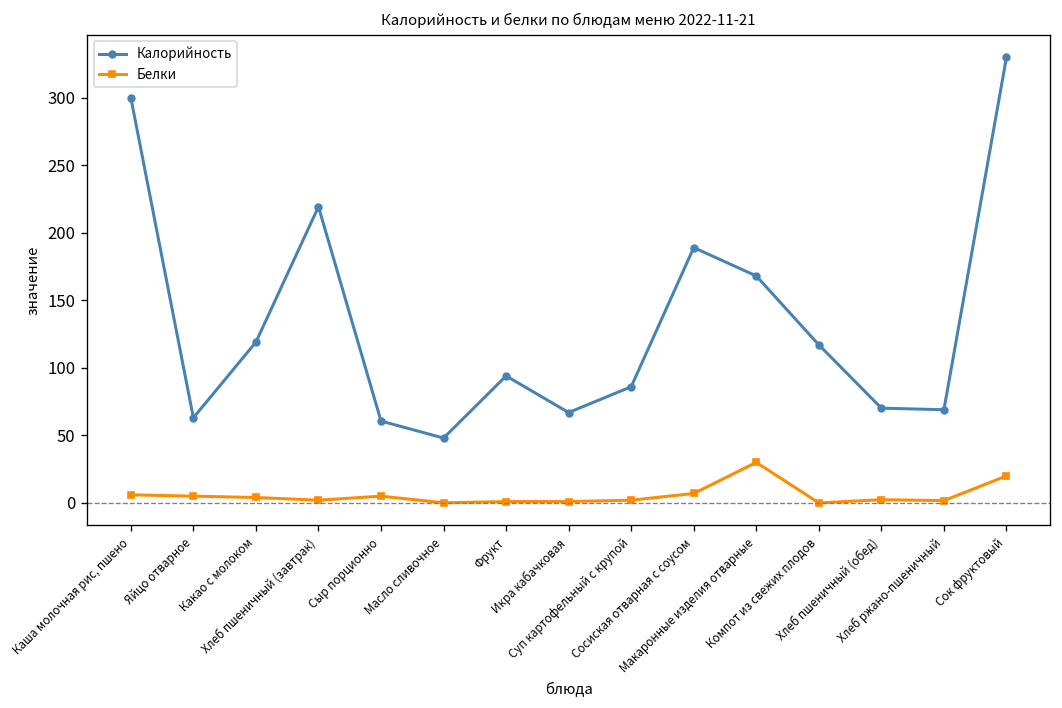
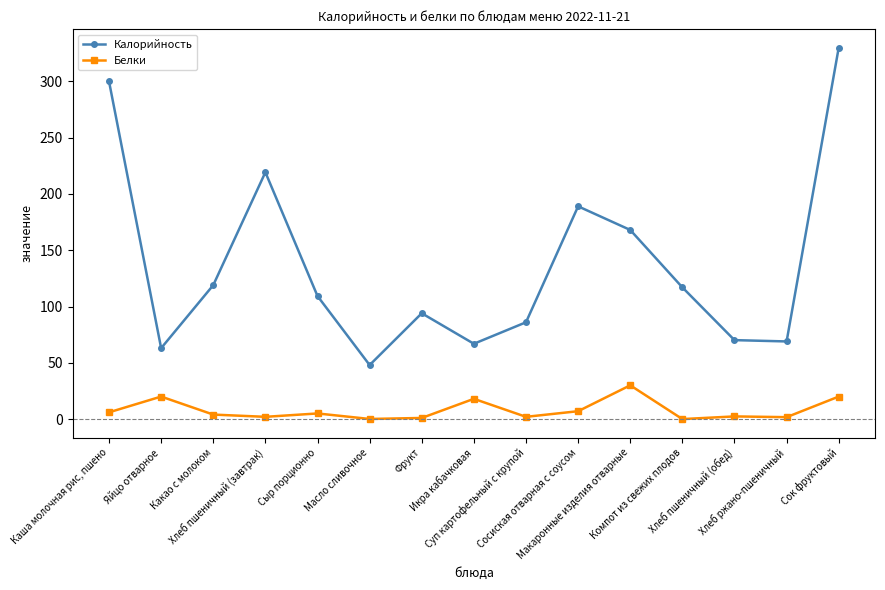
  {
    "Калорийность": {
      "Каша молочная рис, пшено": 300,
      "Яйцо отварное": 63,
      "Какао с молоком": 119,
      "Хлеб пшеничный (завтрак)": 219,
-     "Сыр порционно": 61,
+     "Сыр порционно": 109,
      "Масло сливочное": 48,
      "Фрукт": 94,
      "Икра кабачковая": 67,
      "Суп картофельный с крупой": 86,
      "Сосиская отварная с соусом": 189,
      "Макаронные изделия отварные": 168,
      "Компот из свежих плодов": 117,
      "Хлеб пшеничный (обед)": 70,
      "Хлеб ржано-пшеничный": 69,
      "Сок фруктовый": 330
    },
    "Белки": {
      "Каша молочная рис, пшено": 6,
-     "Яйцо отварное": 5,
+     "Яйцо отварное": 20,
      "Какао с молоком": 4,
      "Хлеб пшеничный (завтрак)": 2,
      "Сыр порционно": 5,
      "Масло сливочное": 0,
      "Фрукт": 1,
-     "Икра кабачковая": 1,
+     "Икра кабачковая": 18,
      "Суп картофельный с крупой": 2,
      "Сосиская отварная с соусом": 7,
      "Макаронные изделия отварные": 30,
      "Компот из свежих плодов": 0,
      "Хлеб пшеничный (обед)": 2,
      "Хлеб ржано-пшеничный": 2,
      "Сок фруктовый": 20
    }
  }
